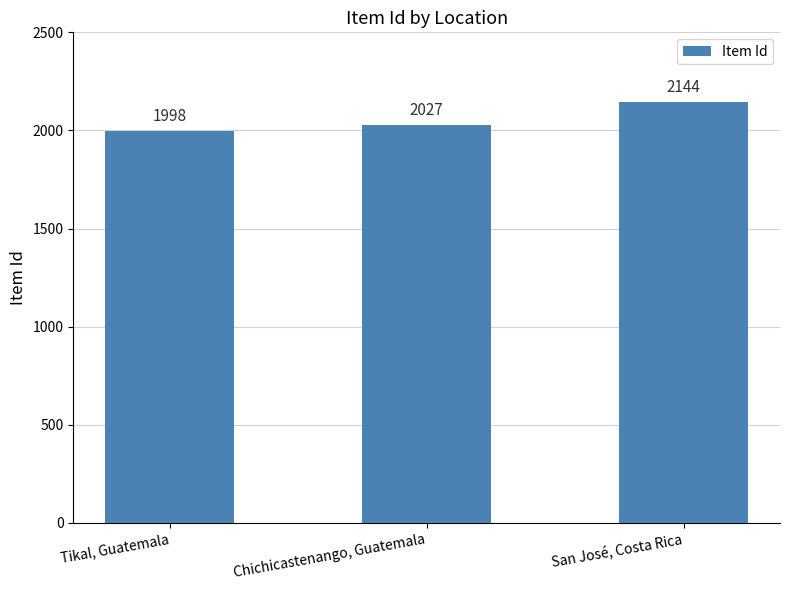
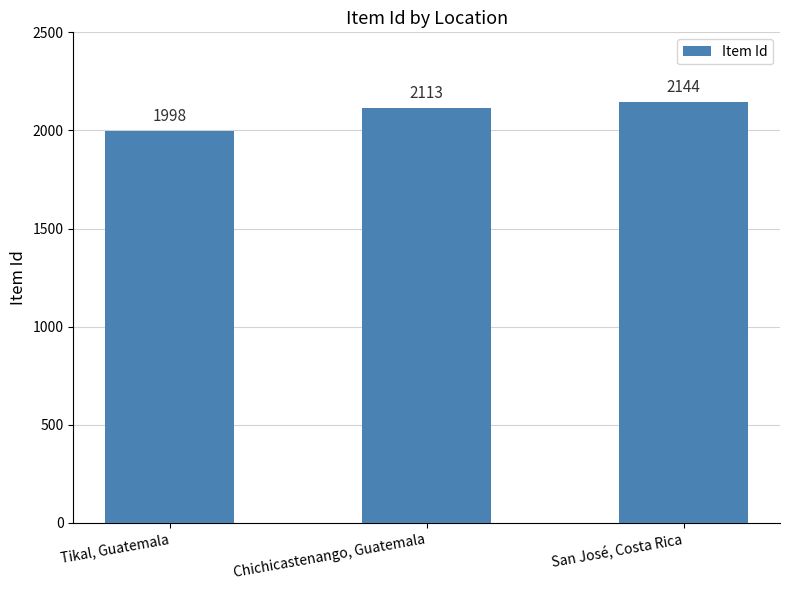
  {
    "Tikal, Guatemala": 1998,
-   "Chichicastenango, Guatemala": 2027,
+   "Chichicastenango, Guatemala": 2113,
    "San José, Costa Rica": 2144
  }
